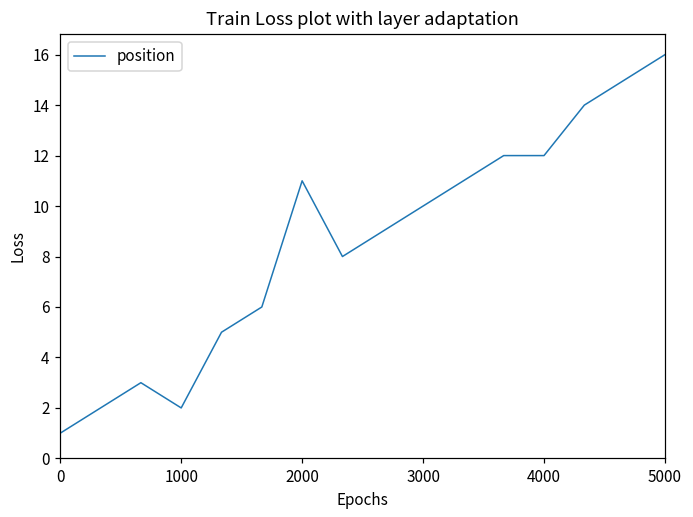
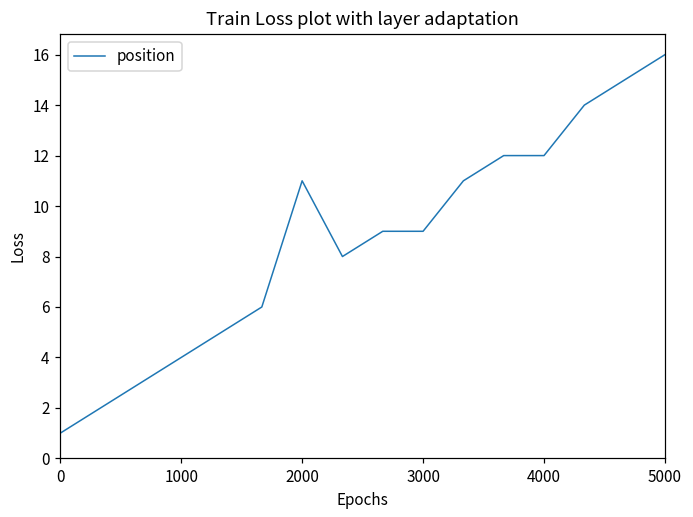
  {
    "0": 1,
-   "1000": 2,
+   "1000": 4,
    "2000": 11,
-   "3000": 10,
+   "3000": 9,
    "4000": 12,
    "5000": 16
  }
